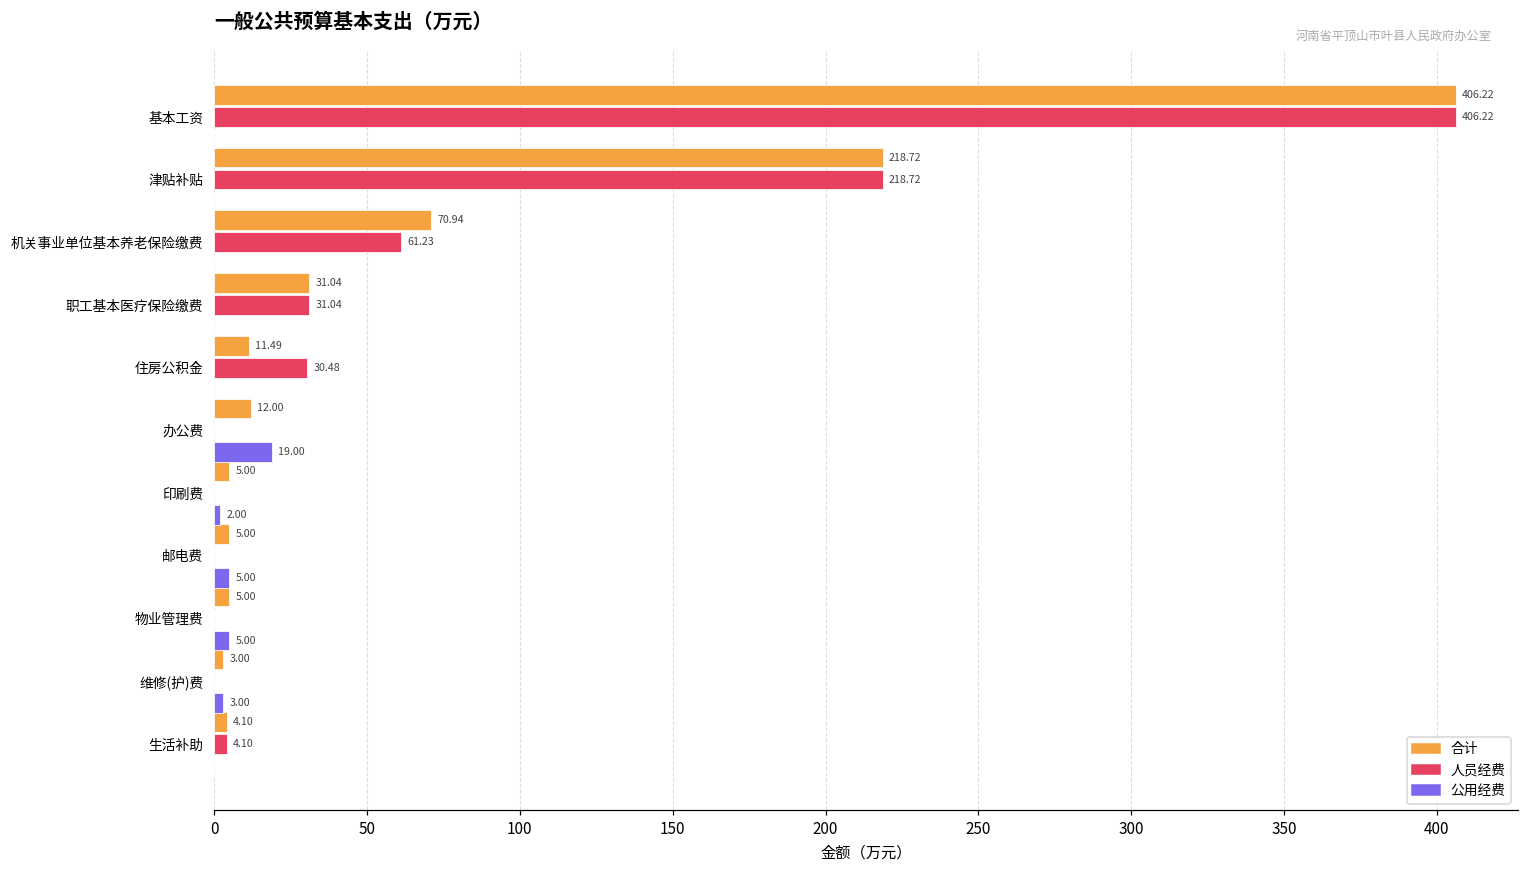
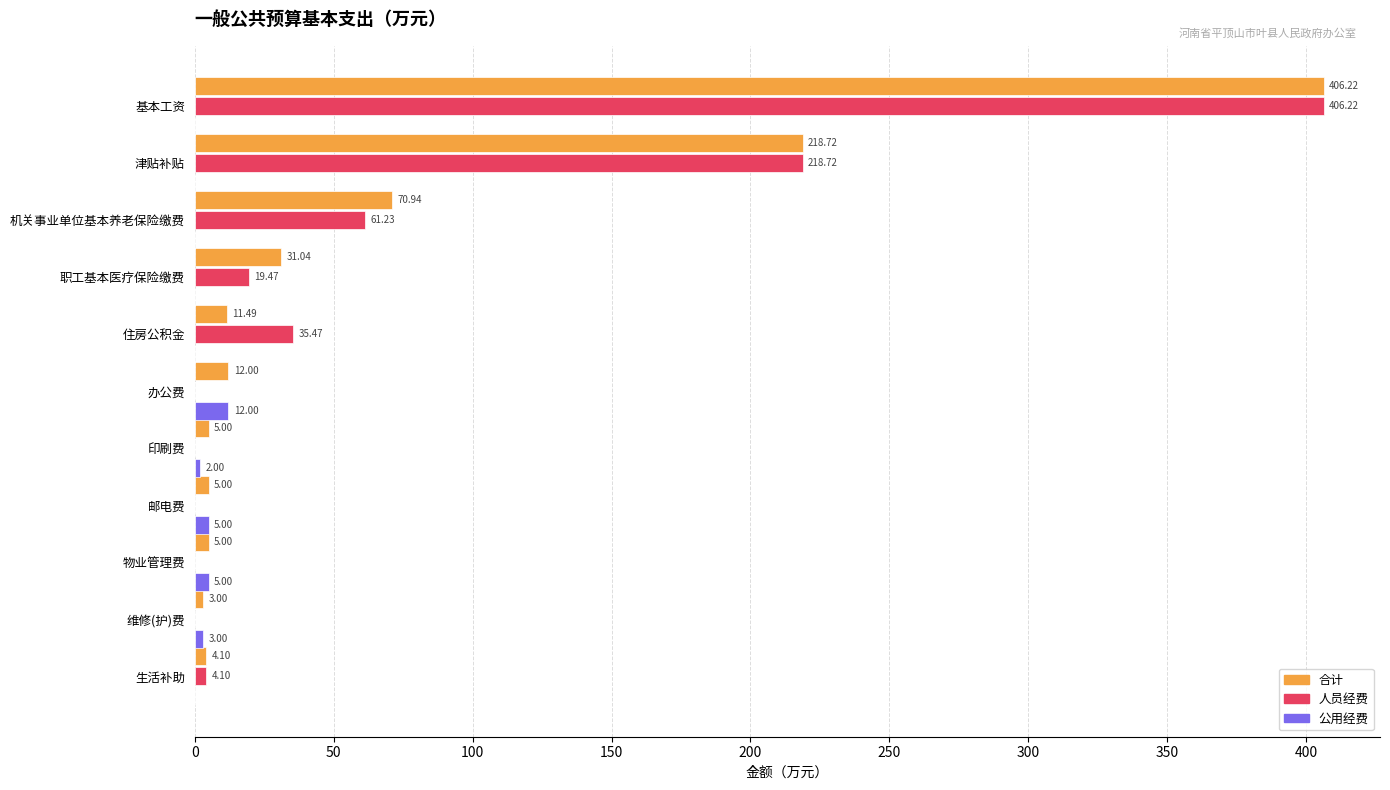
  {
    "合计": {
      "基本工资": 406.22,
      "津贴补贴": 218.72,
      "机关事业单位基本养老保险缴费": 70.94,
      "职工基本医疗保险缴费": 31.04,
      "住房公积金": 11.49,
      "办公费": 12.00,
      "印刷费": 5.00,
      "邮电费": 5.00,
      "物业管理费": 5.00,
      "维修(护)费": 3.00,
      "生活补助": 4.10
    },
    "人员经费": {
      "基本工资": 406.22,
      "津贴补贴": 218.72,
      "机关事业单位基本养老保险缴费": 61.23,
-     "职工基本医疗保险缴费": 31.04,
-     "住房公积金": 30.48,
+     "职工基本医疗保险缴费": 19.47,
+     "住房公积金": 35.47,
      "生活补助": 4.10
    },
    "公用经费": {
-     "办公费": 19.00,
+     "办公费": 12.00,
      "印刷费": 2.00,
      "邮电费": 5.00,
      "物业管理费": 5.00,
      "维修(护)费": 3.00
    }
  }
